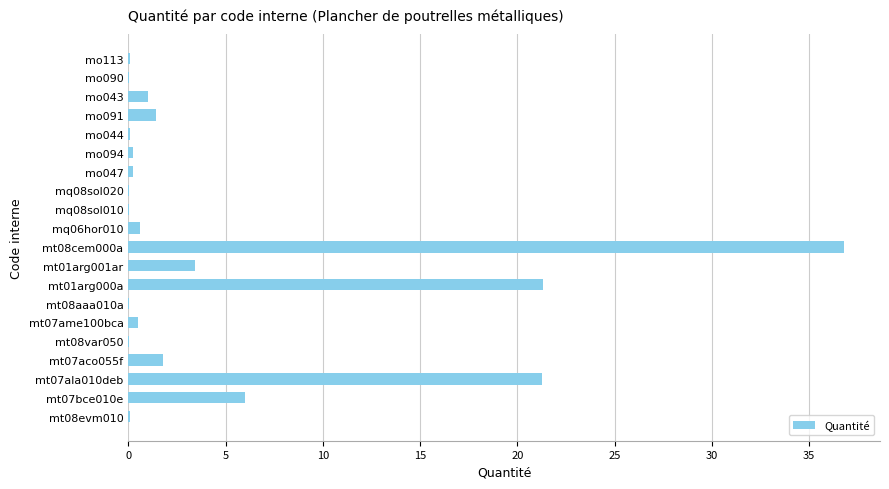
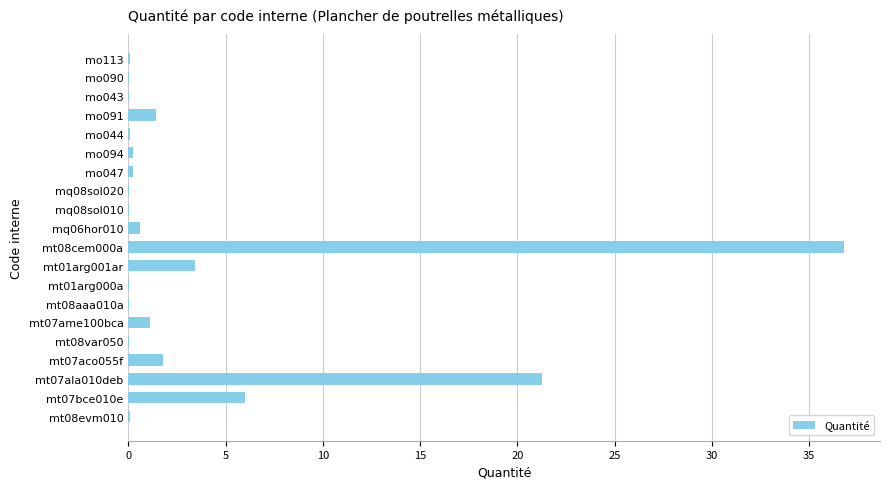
  {
-   "mo043": 1.0,
+   "mo043": 0.1,
    "mo091": 1.4,
    "mo094": 0.3,
    "mo047": 0.3,
    "mq06hor010": 0.6,
    "mt08cem000a": 36.8,
    "mt01arg001ar": 3.4,
-   "mt01arg000a": 21.3,
-   "mt07ame100bca": 0.5,
+   "mt01arg000a": 0.0,
+   "mt07ame100bca": 1.1,
    "mt07aco055f": 1.8,
    "mt07ala010deb": 21.3,
    "mt07bce010e": 6.0
  }
